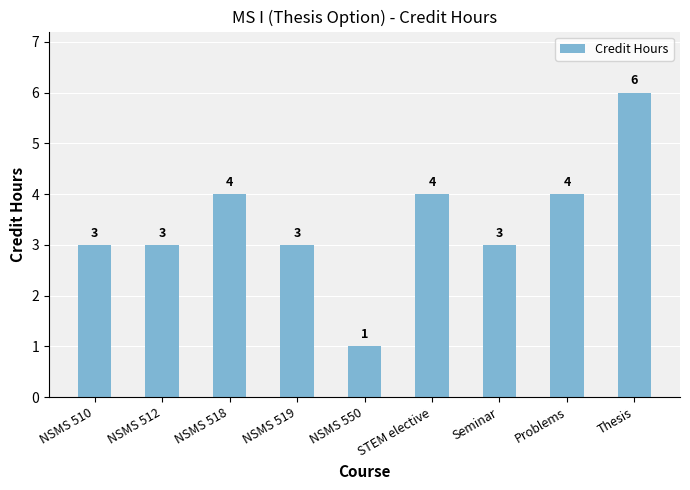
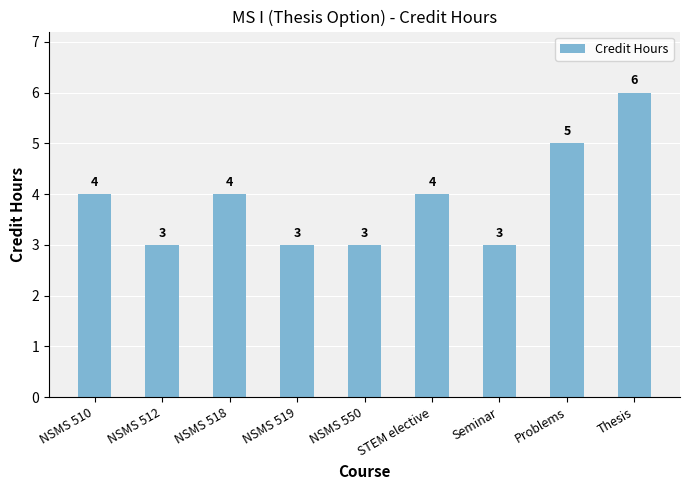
  {
-   "NSMS 510": 3,
+   "NSMS 510": 4,
    "NSMS 512": 3,
    "NSMS 518": 4,
    "NSMS 519": 3,
-   "NSMS 550": 1,
+   "NSMS 550": 3,
    "STEM elective": 4,
    "Seminar": 3,
-   "Problems": 4,
+   "Problems": 5,
    "Thesis": 6
  }
